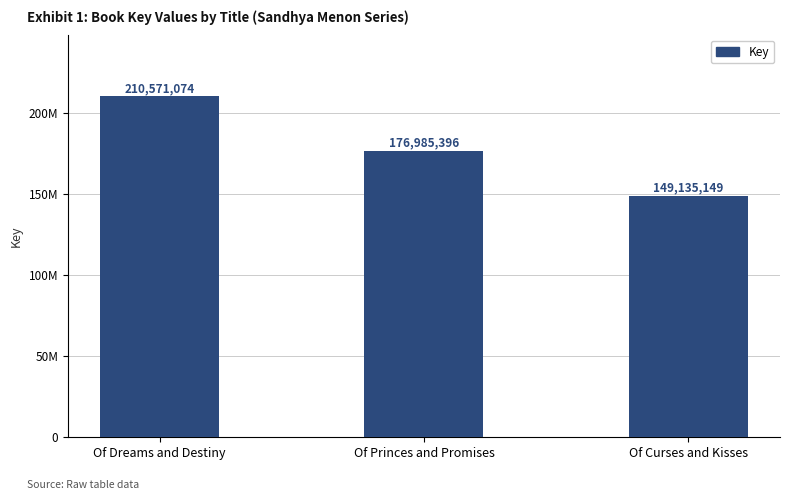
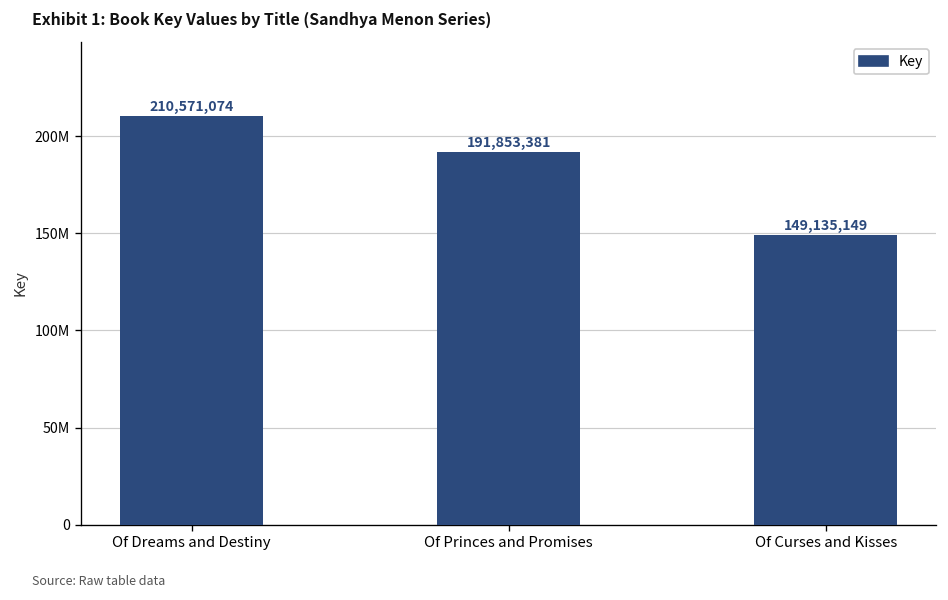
  {
    "Of Dreams and Destiny": "210,571,074",
-   "Of Princes and Promises": "176,985,396",
+   "Of Princes and Promises": "191,853,381",
    "Of Curses and Kisses": "149,135,149"
  }
